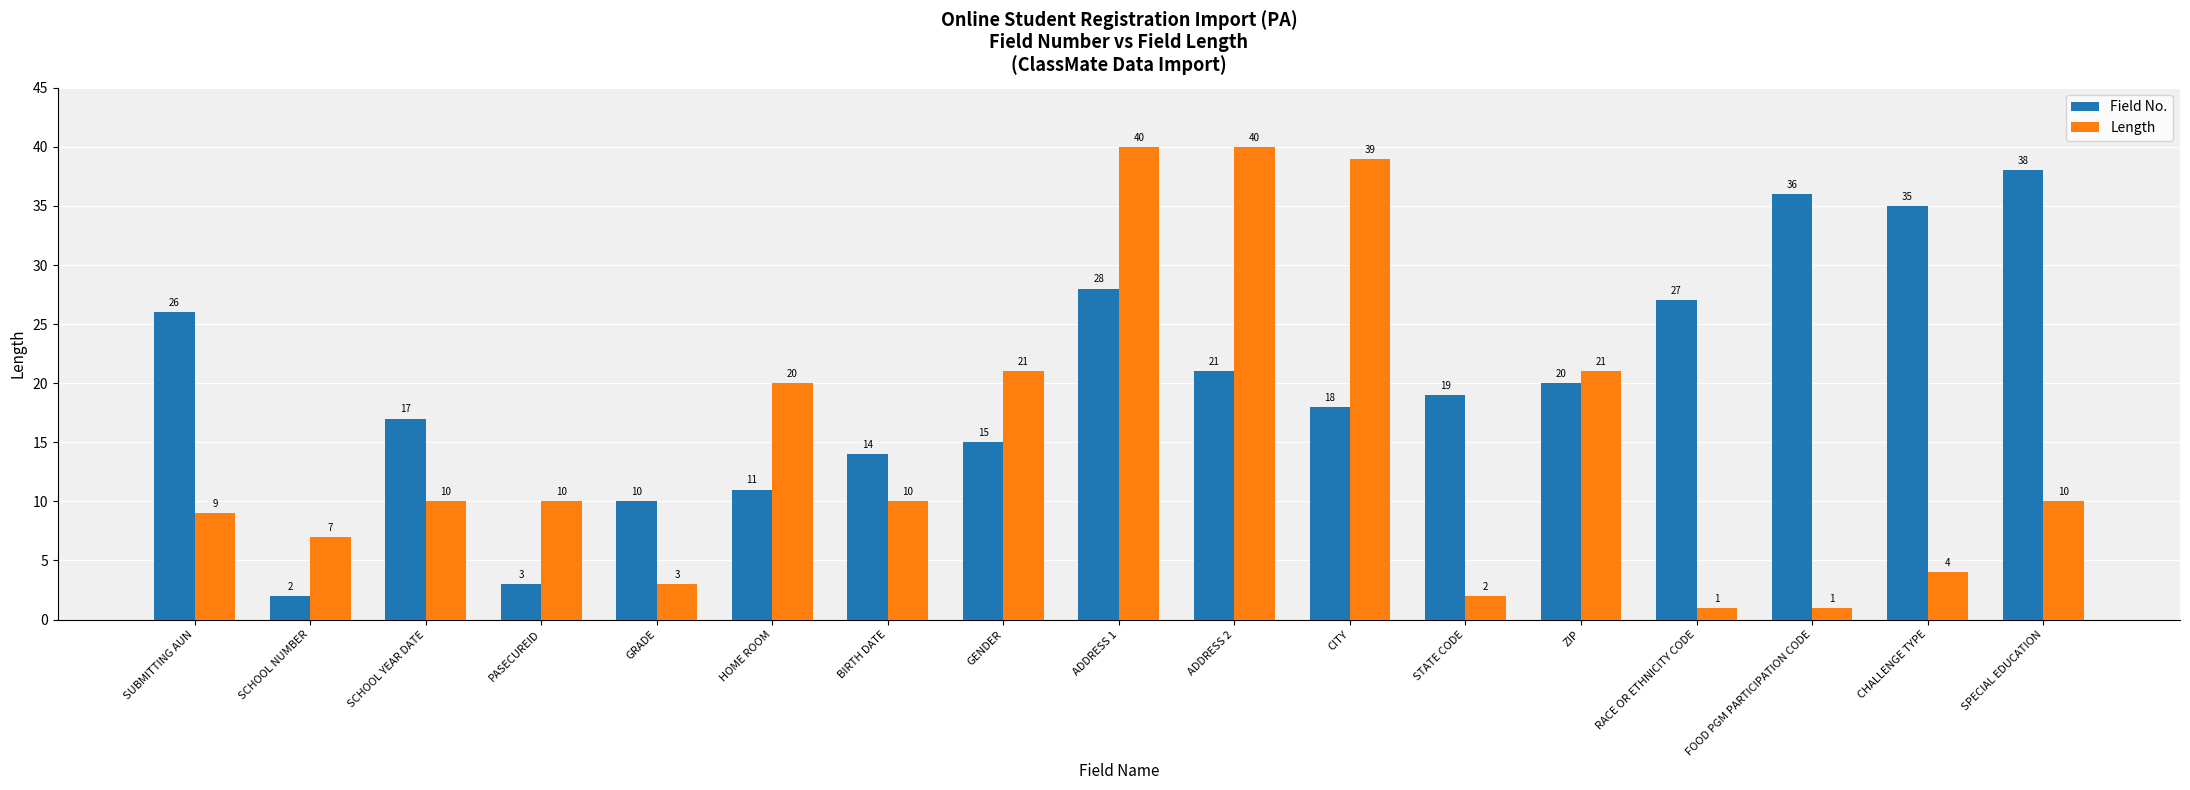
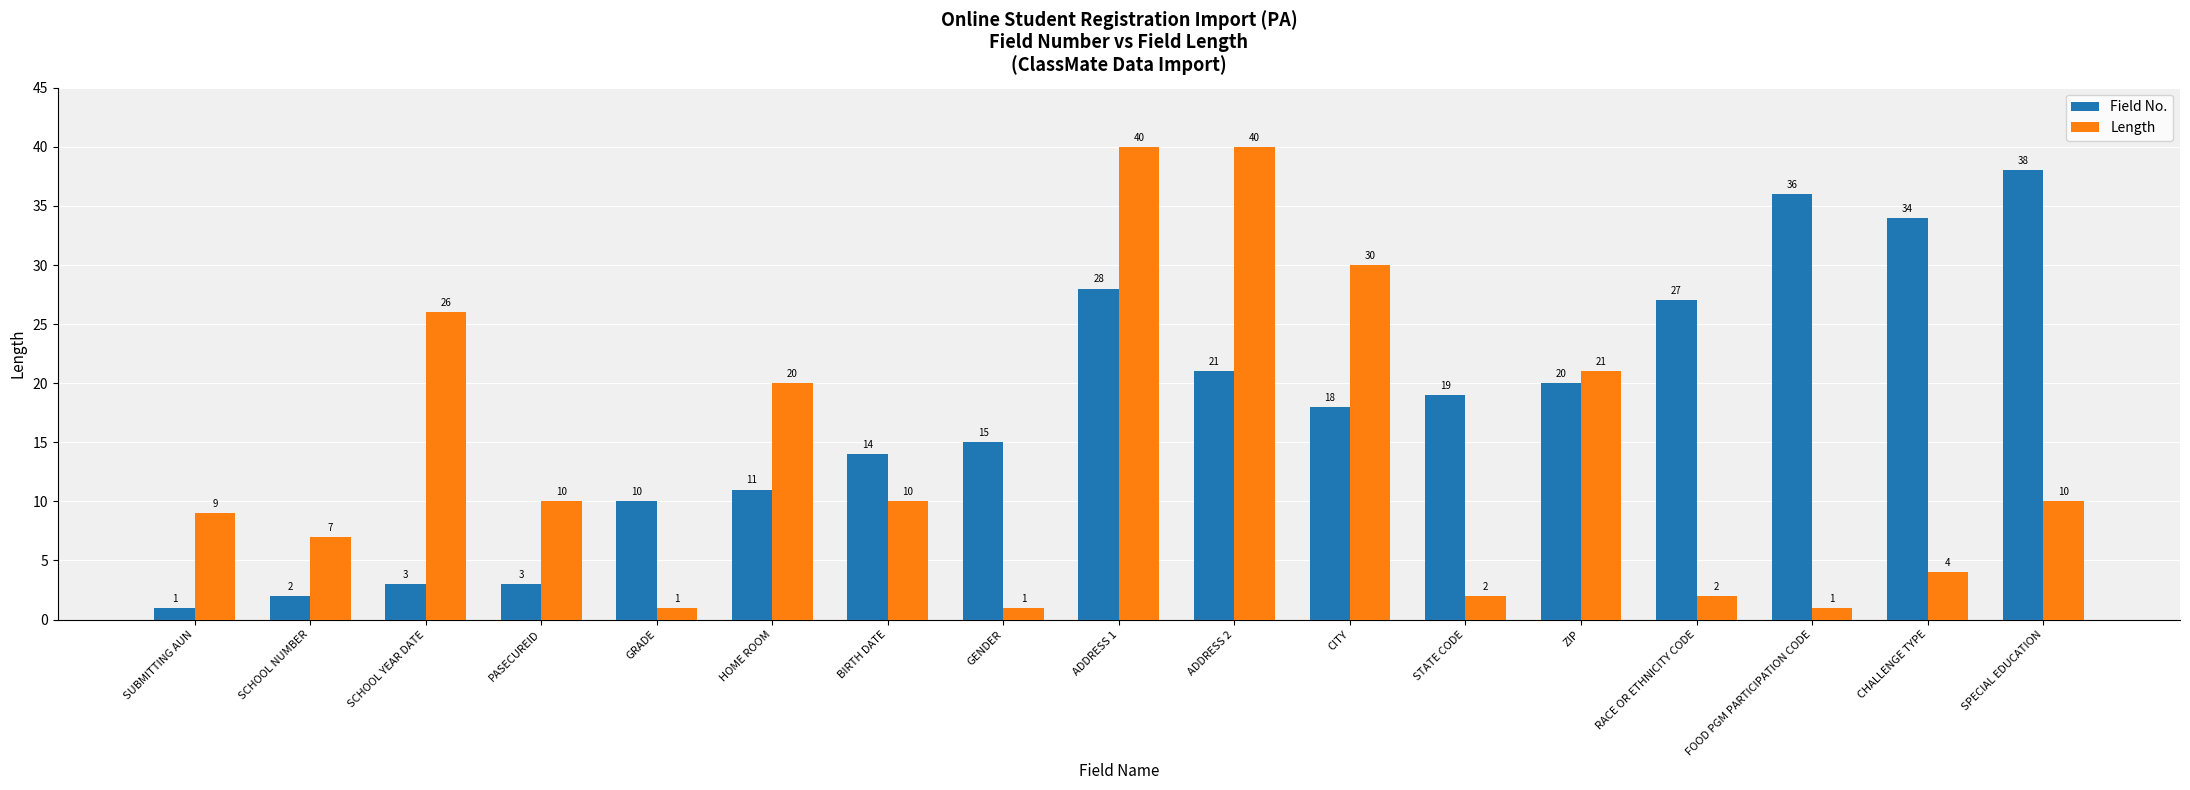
  {
    "Field No.": {
-     "SUBMITTING AUN": 26,
+     "SUBMITTING AUN": 1,
      "SCHOOL NUMBER": 2,
-     "SCHOOL YEAR DATE": 17,
+     "SCHOOL YEAR DATE": 3,
      "PASECUREID": 3,
      "GRADE": 10,
      "HOME ROOM": 11,
      "BIRTH DATE": 14,
      "GENDER": 15,
      "ADDRESS 1": 28,
      "ADDRESS 2": 21,
      "CITY": 18,
      "STATE CODE": 19,
      "ZIP": 20,
      "RACE OR ETHNICITY CODE": 27,
      "FOOD PGM PARTICIPATION CODE": 36,
-     "CHALLENGE TYPE": 35,
+     "CHALLENGE TYPE": 34,
      "SPECIAL EDUCATION": 38
    },
    "Length": {
      "SUBMITTING AUN": 9,
      "SCHOOL NUMBER": 7,
-     "SCHOOL YEAR DATE": 10,
+     "SCHOOL YEAR DATE": 26,
      "PASECUREID": 10,
-     "GRADE": 3,
+     "GRADE": 1,
      "HOME ROOM": 20,
      "BIRTH DATE": 10,
-     "GENDER": 21,
+     "GENDER": 1,
      "ADDRESS 1": 40,
      "ADDRESS 2": 40,
-     "CITY": 39,
+     "CITY": 30,
      "STATE CODE": 2,
      "ZIP": 21,
-     "RACE OR ETHNICITY CODE": 1,
+     "RACE OR ETHNICITY CODE": 2,
      "FOOD PGM PARTICIPATION CODE": 1,
      "CHALLENGE TYPE": 4,
      "SPECIAL EDUCATION": 10
    }
  }
